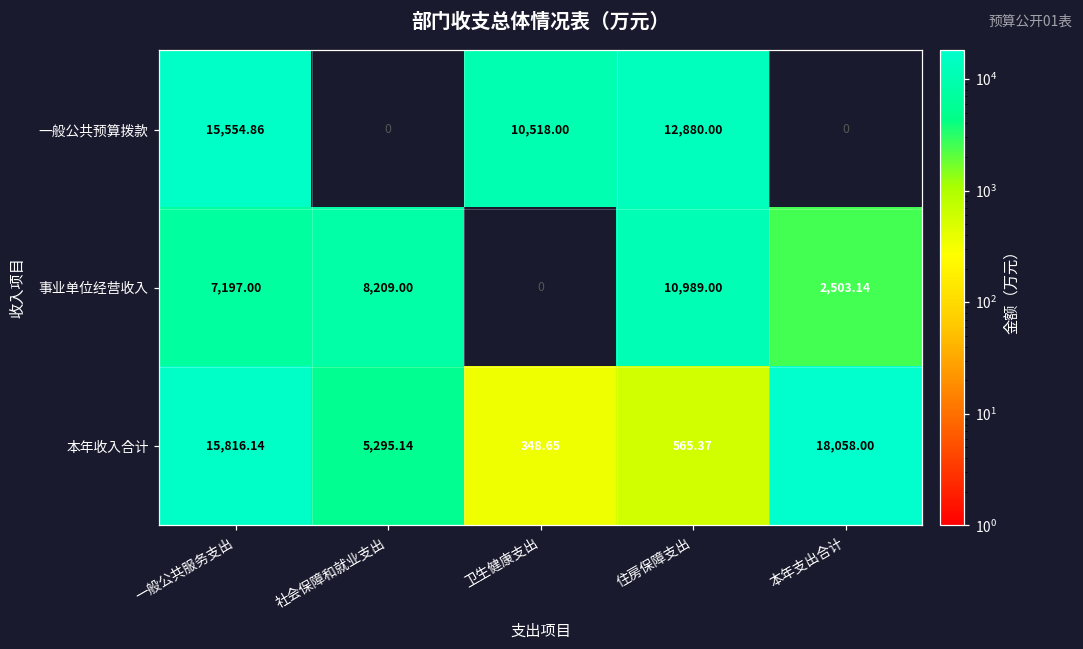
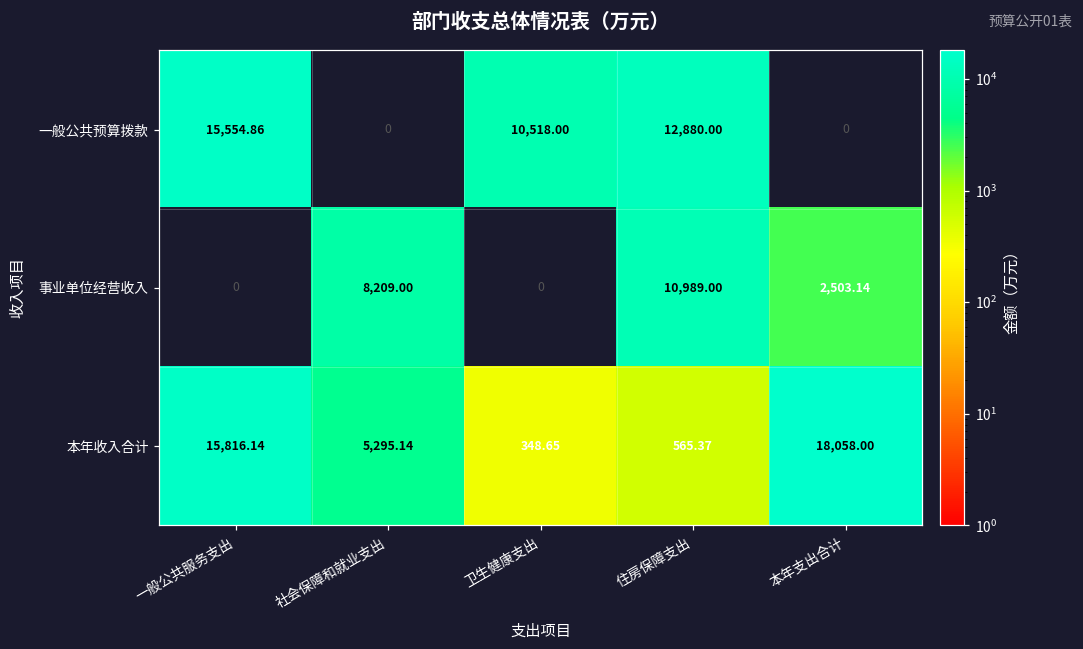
  {
    "一般公共预算拨款": {
      "一般公共服务支出": "15,554.86",
      "社会保障和就业支出": "0",
      "卫生健康支出": "10,518.00",
      "住房保障支出": "12,880.00",
      "本年支出合计": "0"
    },
    "事业单位经营收入": {
-     "一般公共服务支出": "7,197.00",
+     "一般公共服务支出": "0",
      "社会保障和就业支出": "8,209.00",
      "卫生健康支出": "0",
      "住房保障支出": "10,989.00",
      "本年支出合计": "2,503.14"
    },
    "本年收入合计": {
      "一般公共服务支出": "15,816.14",
      "社会保障和就业支出": "5,295.14",
      "卫生健康支出": "348.65",
      "住房保障支出": "565.37",
      "本年支出合计": "18,058.00"
    }
  }
